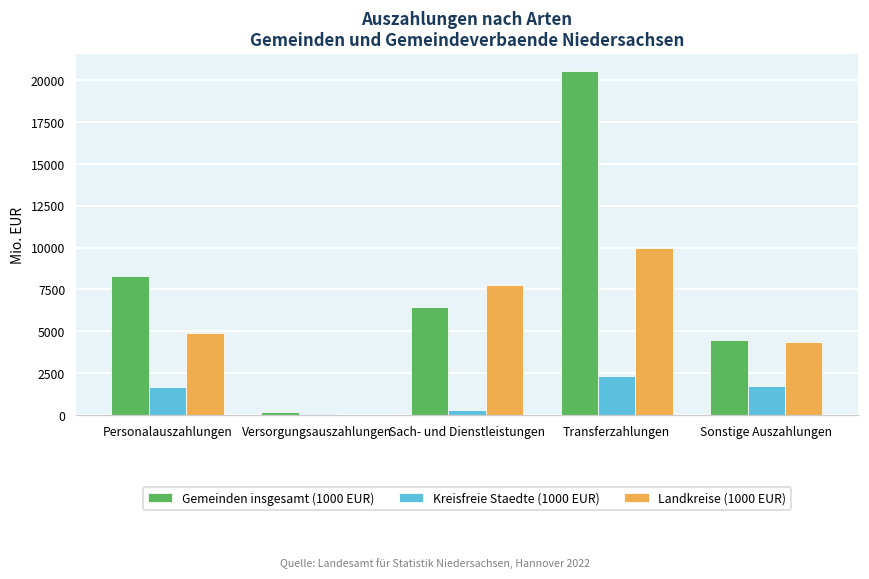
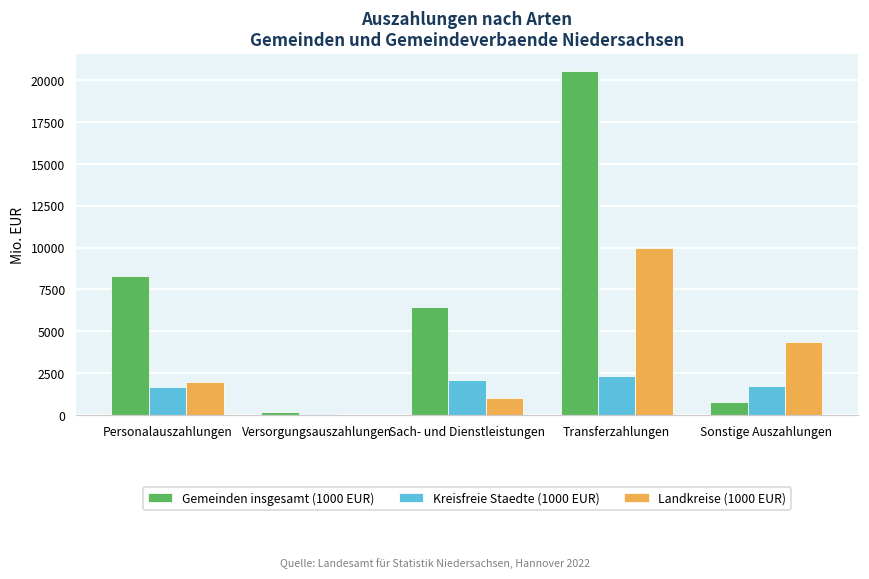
  {
    "Gemeinden insgesamt (1000 EUR)": {
      "Personalauszahlungen": 8300,
      "Versorgungsauszahlungen": 200,
      "Sach- und Dienstleistungen": 6500,
      "Transferzahlungen": 20500,
-     "Sonstige Auszahlungen": 4500
+     "Sonstige Auszahlungen": 800
    },
    "Kreisfreie Staedte (1000 EUR)": {
      "Personalauszahlungen": 1700,
-     "Sach- und Dienstleistungen": 300,
+     "Sach- und Dienstleistungen": 2100,
      "Transferzahlungen": 2300,
      "Sonstige Auszahlungen": 1700
    },
    "Landkreise (1000 EUR)": {
-     "Personalauszahlungen": 4900,
-     "Sach- und Dienstleistungen": 7800,
+     "Personalauszahlungen": 2000,
+     "Sach- und Dienstleistungen": 1000,
      "Transferzahlungen": 10000,
      "Sonstige Auszahlungen": 4300
    }
  }
